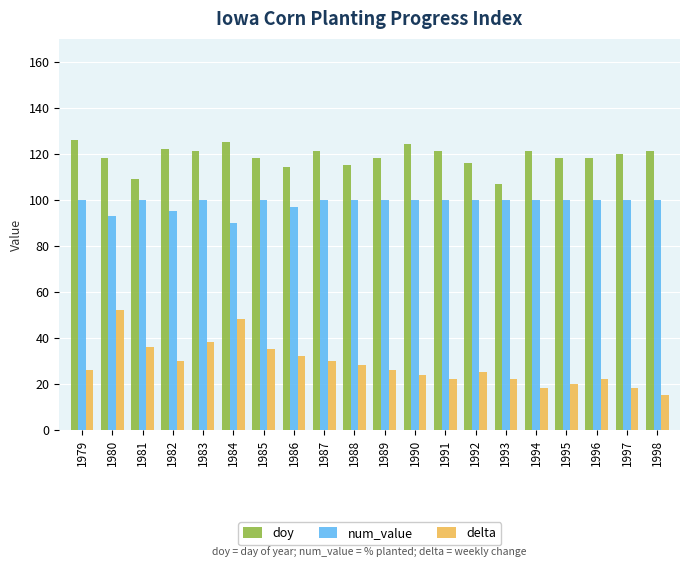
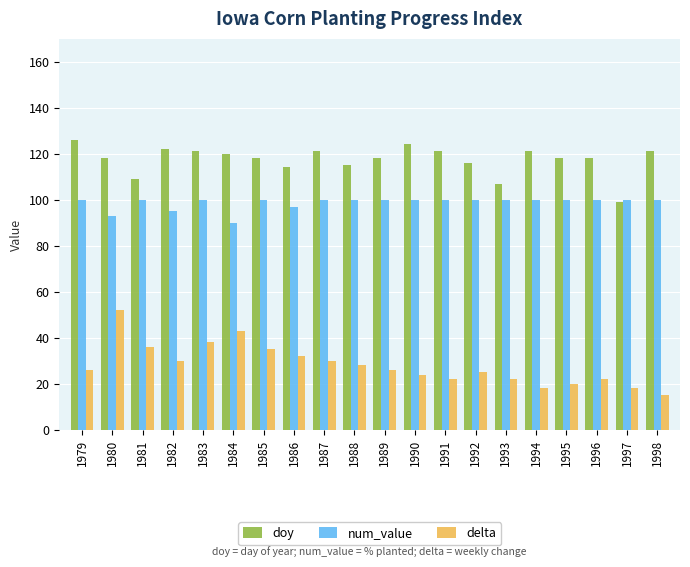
  {
    "doy": {
      "1979": 126,
      "1980": 118,
      "1981": 109,
      "1982": 122,
      "1983": 121,
-     "1984": 125,
+     "1984": 120,
      "1985": 118,
      "1986": 114,
      "1987": 121,
      "1988": 115,
      "1989": 118,
      "1990": 124,
      "1991": 121,
      "1992": 116,
      "1993": 107,
      "1994": 121,
      "1995": 118,
      "1996": 118,
-     "1997": 120,
+     "1997": 99,
      "1998": 121
    },
    "num_value": {
      "1979": 100,
      "1980": 93,
      "1981": 100,
      "1982": 95,
      "1983": 100,
      "1984": 90,
      "1985": 100,
      "1986": 97,
      "1987": 100,
      "1988": 100,
      "1989": 100,
      "1990": 100,
      "1991": 100,
      "1992": 100,
      "1993": 100,
      "1994": 100,
      "1995": 100,
      "1996": 100,
      "1997": 100,
      "1998": 100
    },
    "delta": {
      "1979": 26,
      "1980": 52,
      "1981": 36,
      "1982": 30,
      "1983": 38,
-     "1984": 48,
+     "1984": 43,
      "1985": 35,
      "1986": 32,
      "1987": 30,
      "1988": 28,
      "1989": 26,
      "1990": 24,
      "1991": 22,
      "1992": 25,
      "1993": 22,
      "1994": 18,
      "1995": 20,
      "1996": 22,
      "1997": 18,
      "1998": 15
    }
  }
